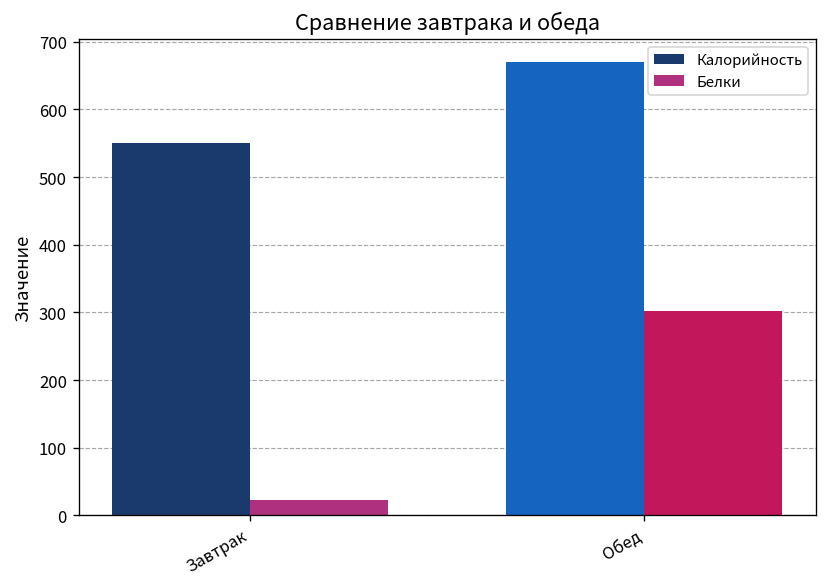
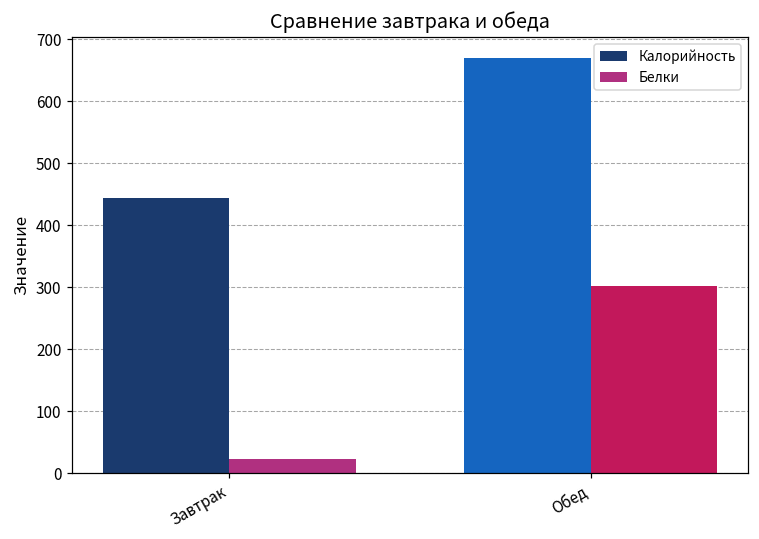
  {
    "Калорийность": {
-     "Завтрак": 550,
+     "Завтрак": 440,
      "Обед": 670
    },
    "Белки": {
      "Завтрак": 20,
      "Обед": 300
    }
  }
